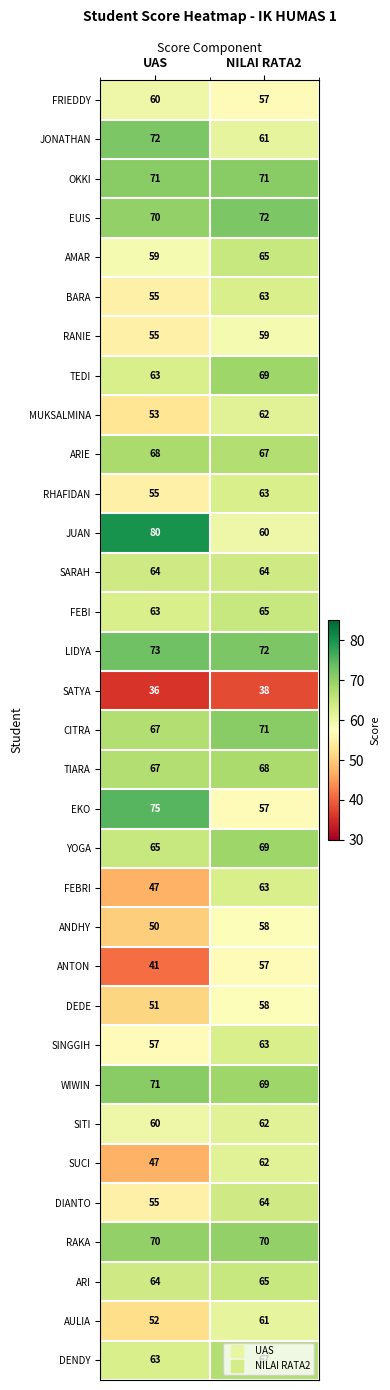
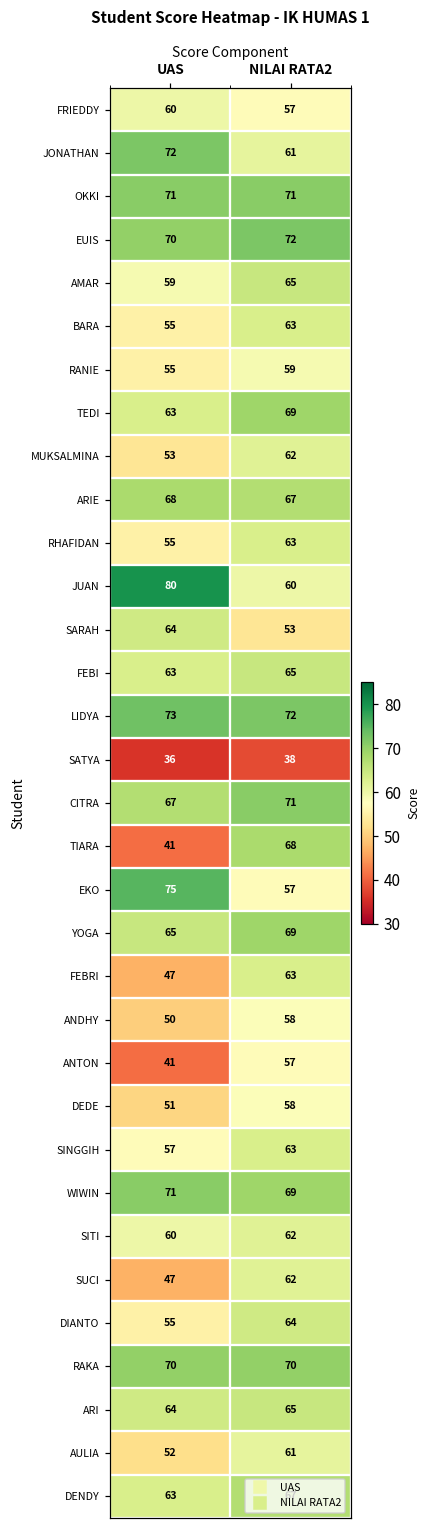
  {
    "FRIEDDY": {
      "UAS": 60,
      "NILAI RATA2": 57
    },
    "JONATHAN": {
      "UAS": 72,
      "NILAI RATA2": 61
    },
    "OKKI": {
      "UAS": 71,
      "NILAI RATA2": 71
    },
    "EUIS": {
      "UAS": 70,
      "NILAI RATA2": 72
    },
    "AMAR": {
      "UAS": 59,
      "NILAI RATA2": 65
    },
    "BARA": {
      "UAS": 55,
      "NILAI RATA2": 63
    },
    "RANIE": {
      "UAS": 55,
      "NILAI RATA2": 59
    },
    "TEDI": {
      "UAS": 63,
      "NILAI RATA2": 69
    },
    "MUKSALMINA": {
      "UAS": 53,
      "NILAI RATA2": 62
    },
    "ARIE": {
      "UAS": 68,
      "NILAI RATA2": 67
    },
    "RHAFIDAN": {
      "UAS": 55,
      "NILAI RATA2": 63
    },
    "JUAN": {
      "UAS": 80,
      "NILAI RATA2": 60
    },
    "SARAH": {
      "UAS": 64,
-     "NILAI RATA2": 64
+     "NILAI RATA2": 53
    },
    "FEBI": {
      "UAS": 63,
      "NILAI RATA2": 65
    },
    "LIDYA": {
      "UAS": 73,
      "NILAI RATA2": 72
    },
    "SATYA": {
      "UAS": 36,
      "NILAI RATA2": 38
    },
    "CITRA": {
      "UAS": 67,
      "NILAI RATA2": 71
    },
    "TIARA": {
-     "UAS": 67,
+     "UAS": 41,
      "NILAI RATA2": 68
    },
    "EKO": {
      "UAS": 75,
      "NILAI RATA2": 57
    },
    "YOGA": {
      "UAS": 65,
      "NILAI RATA2": 69
    },
    "FEBRI": {
      "UAS": 47,
      "NILAI RATA2": 63
    },
    "ANDHY": {
      "UAS": 50,
      "NILAI RATA2": 58
    },
    "ANTON": {
      "UAS": 41,
      "NILAI RATA2": 57
    },
    "DEDE": {
      "UAS": 51,
      "NILAI RATA2": 58
    },
    "SINGGIH": {
      "UAS": 57,
      "NILAI RATA2": 63
    },
    "WIWIN": {
      "UAS": 71,
      "NILAI RATA2": 69
    },
    "SITI": {
      "UAS": 60,
      "NILAI RATA2": 62
    },
    "SUCI": {
      "UAS": 47,
      "NILAI RATA2": 62
    },
    "DIANTO": {
      "UAS": 55,
      "NILAI RATA2": 64
    },
    "RAKA": {
      "UAS": 70,
      "NILAI RATA2": 70
    },
    "ARI": {
      "UAS": 64,
      "NILAI RATA2": 65
    },
    "AULIA": {
      "UAS": 52,
      "NILAI RATA2": 61
    },
    "DENDY": {
      "UAS": 63
    }
  }
